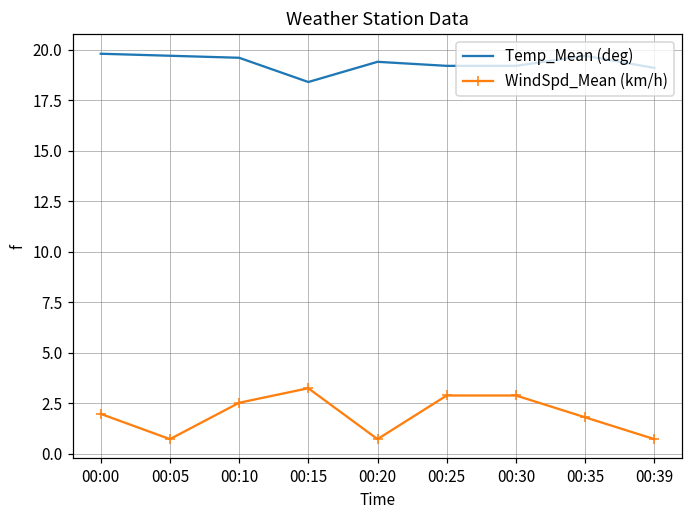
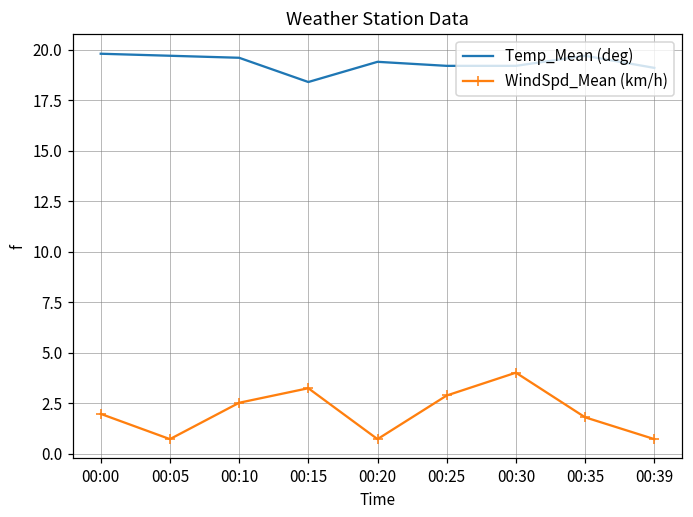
  {
    "Temp_Mean (deg)": {
      "00:00": 19.8,
      "00:05": 19.7,
      "00:10": 19.6,
      "00:15": 18.4,
      "00:20": 19.4,
      "00:25": 19.2
    },
    "WindSpd_Mean (km/h)": {
      "00:00": 2.0,
      "00:05": 0.7,
      "00:10": 2.5,
      "00:15": 3.2,
      "00:20": 0.7,
      "00:25": 2.9,
-     "00:30": 2.9,
+     "00:30": 4.0,
      "00:35": 1.8,
      "00:39": 0.7
    }
  }
